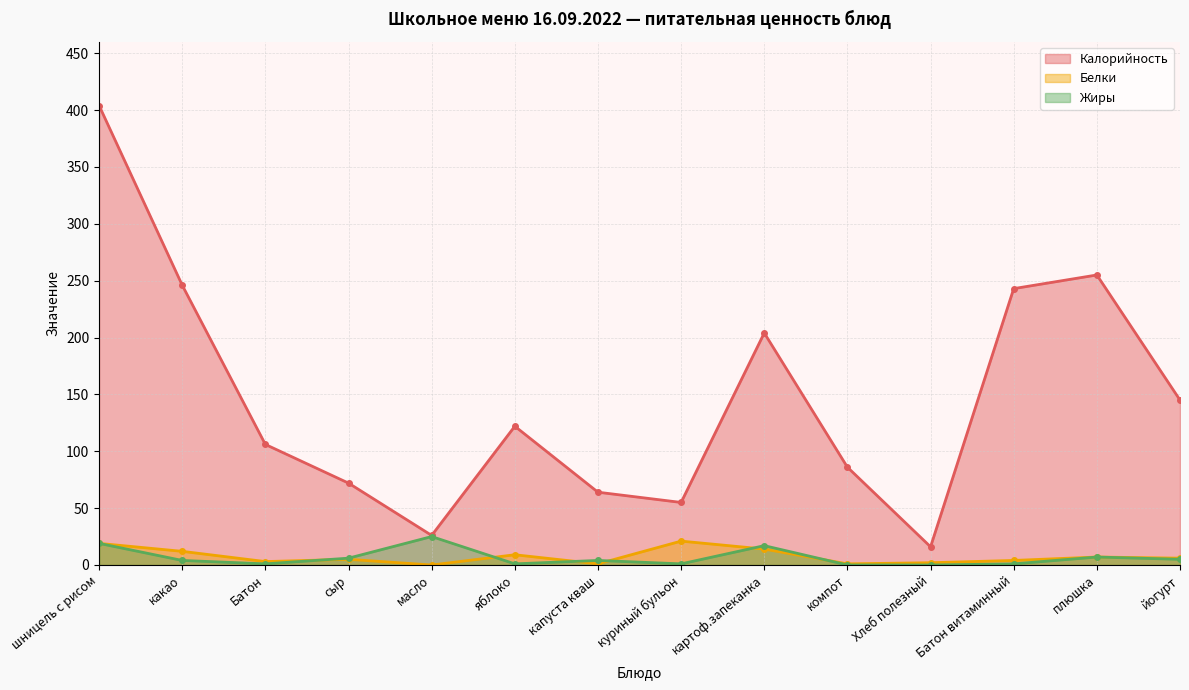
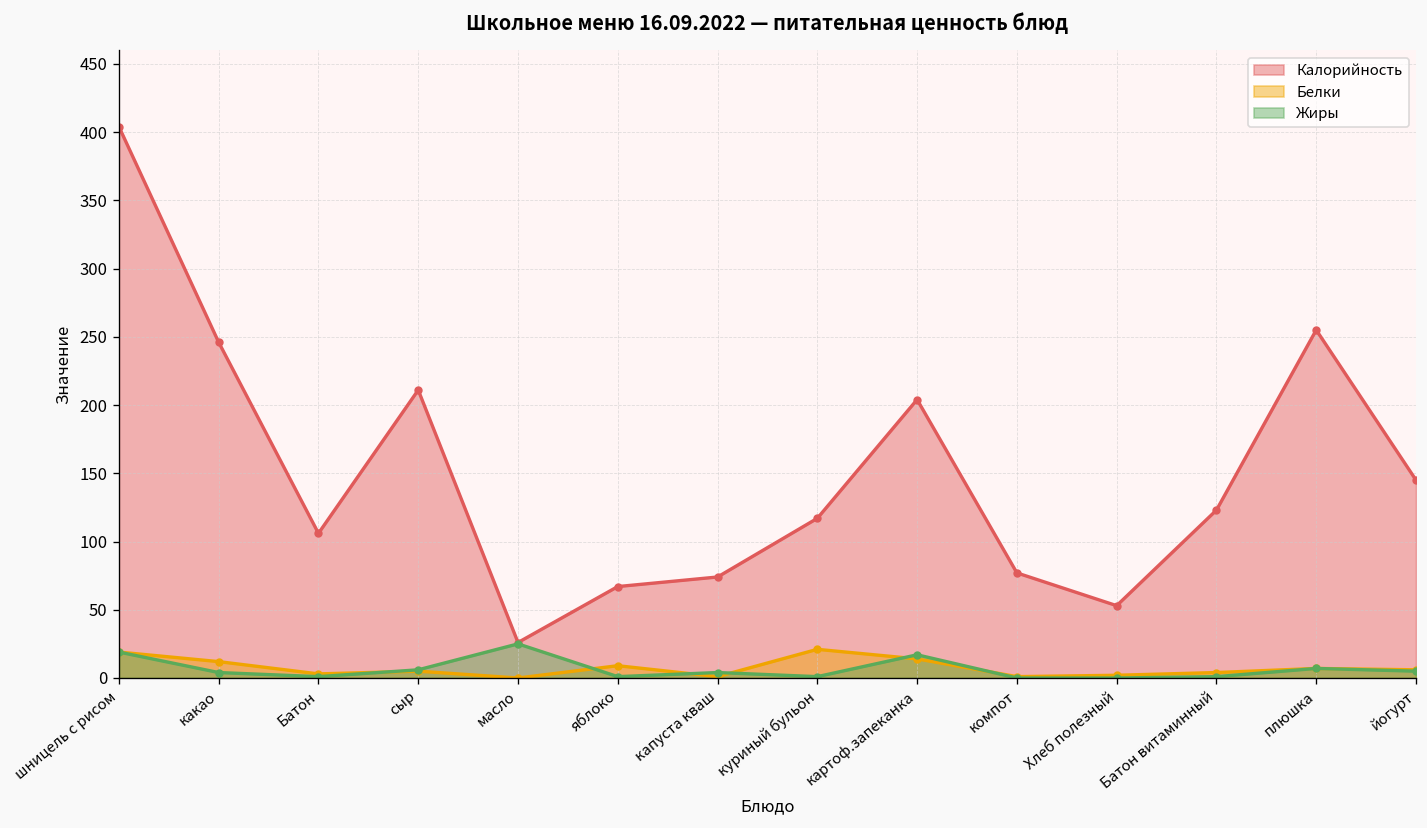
  {
    "Калорийность": {
      "шницель с рисом": 404,
      "какао": 246,
      "Батон": 106,
-     "сыр": 72,
-     "яблоко": 122,
-     "капуста кваш": 64,
-     "куриный бульон": 55,
+     "сыр": 211,
+     "яблоко": 67,
+     "капуста кваш": 74,
+     "куриный бульон": 117,
      "картоф.запеканка": 204,
-     "компот": 86,
-     "Хлеб полезный": 16,
-     "Батон витаминный": 243,
+     "компот": 77,
+     "Хлеб полезный": 53,
+     "Батон витаминный": 123,
      "плюшка": 255,
      "йогурт": 145
    },
    "Белки": {
      "какао": 12,
      "масло": 0,
      "яблоко": 9,
      "капуста кваш": 1,
      "куриный бульон": 21,
      "картоф.запеканка": 14,
      "Батон витаминный": 4
    },
    "Жиры": {
      "какао": 4,
      "яблоко": 1,
      "капуста кваш": 4,
      "куриный бульон": 1,
      "картоф.запеканка": 17,
      "Батон витаминный": 1
    }
  }
